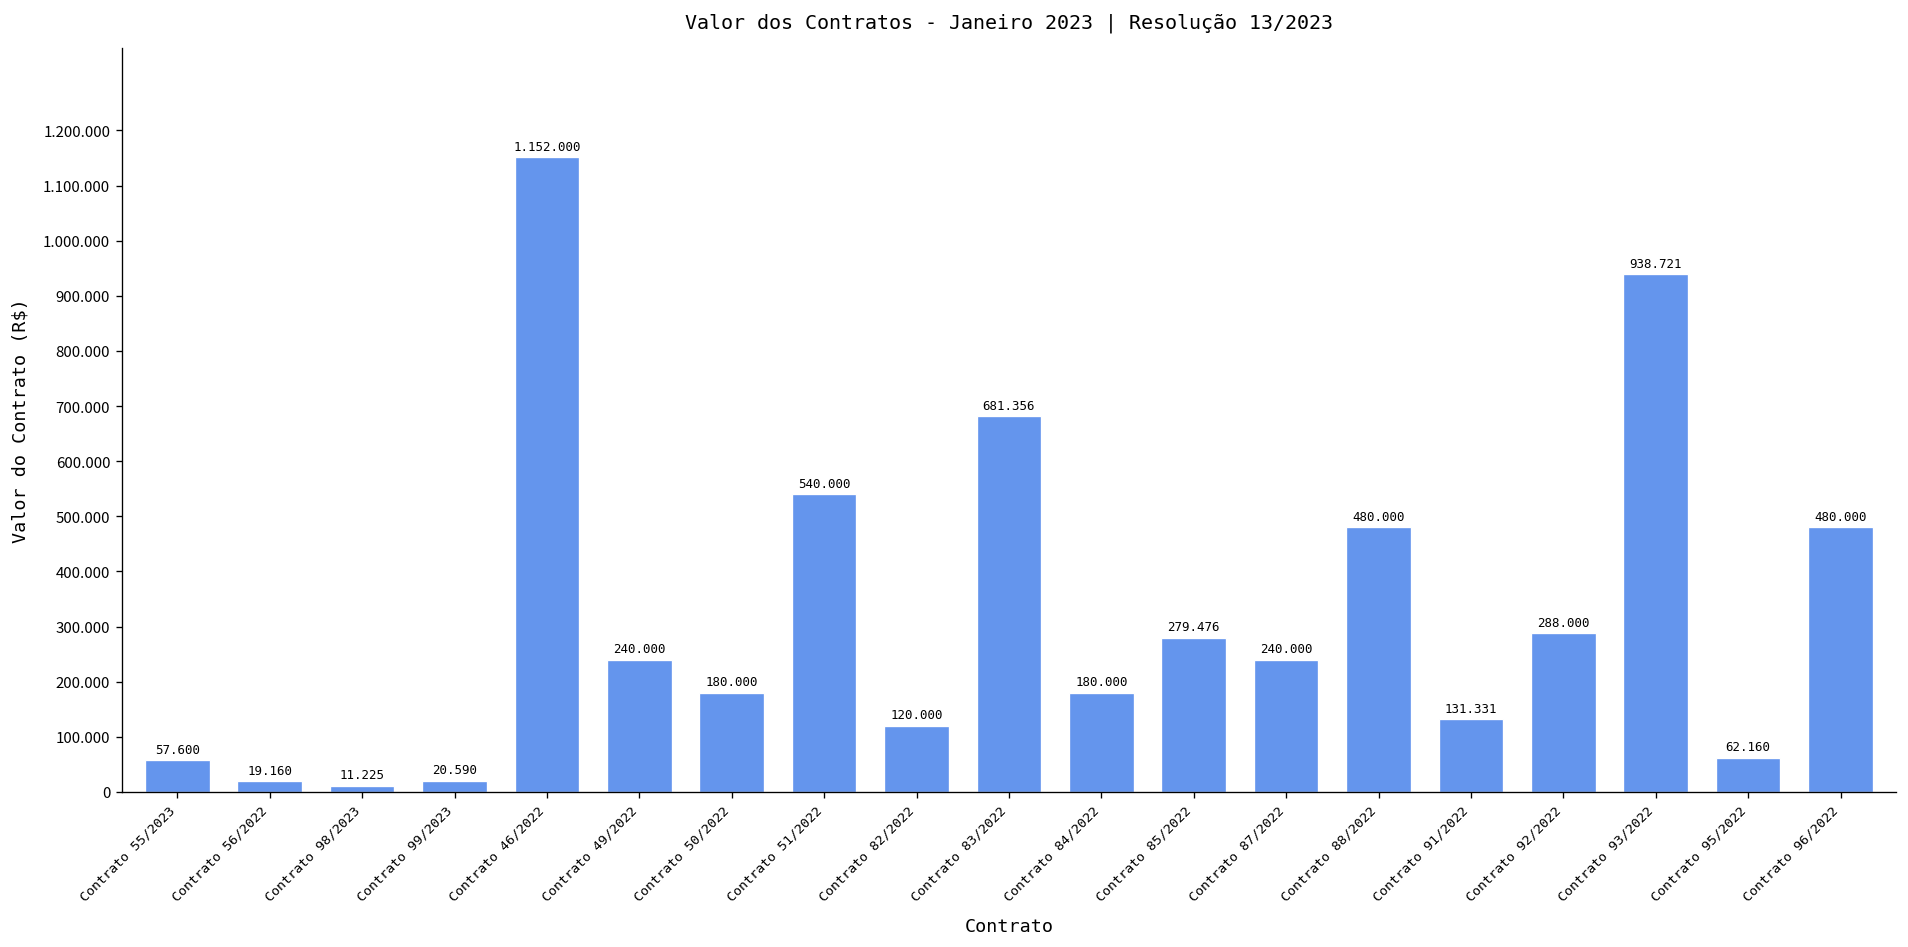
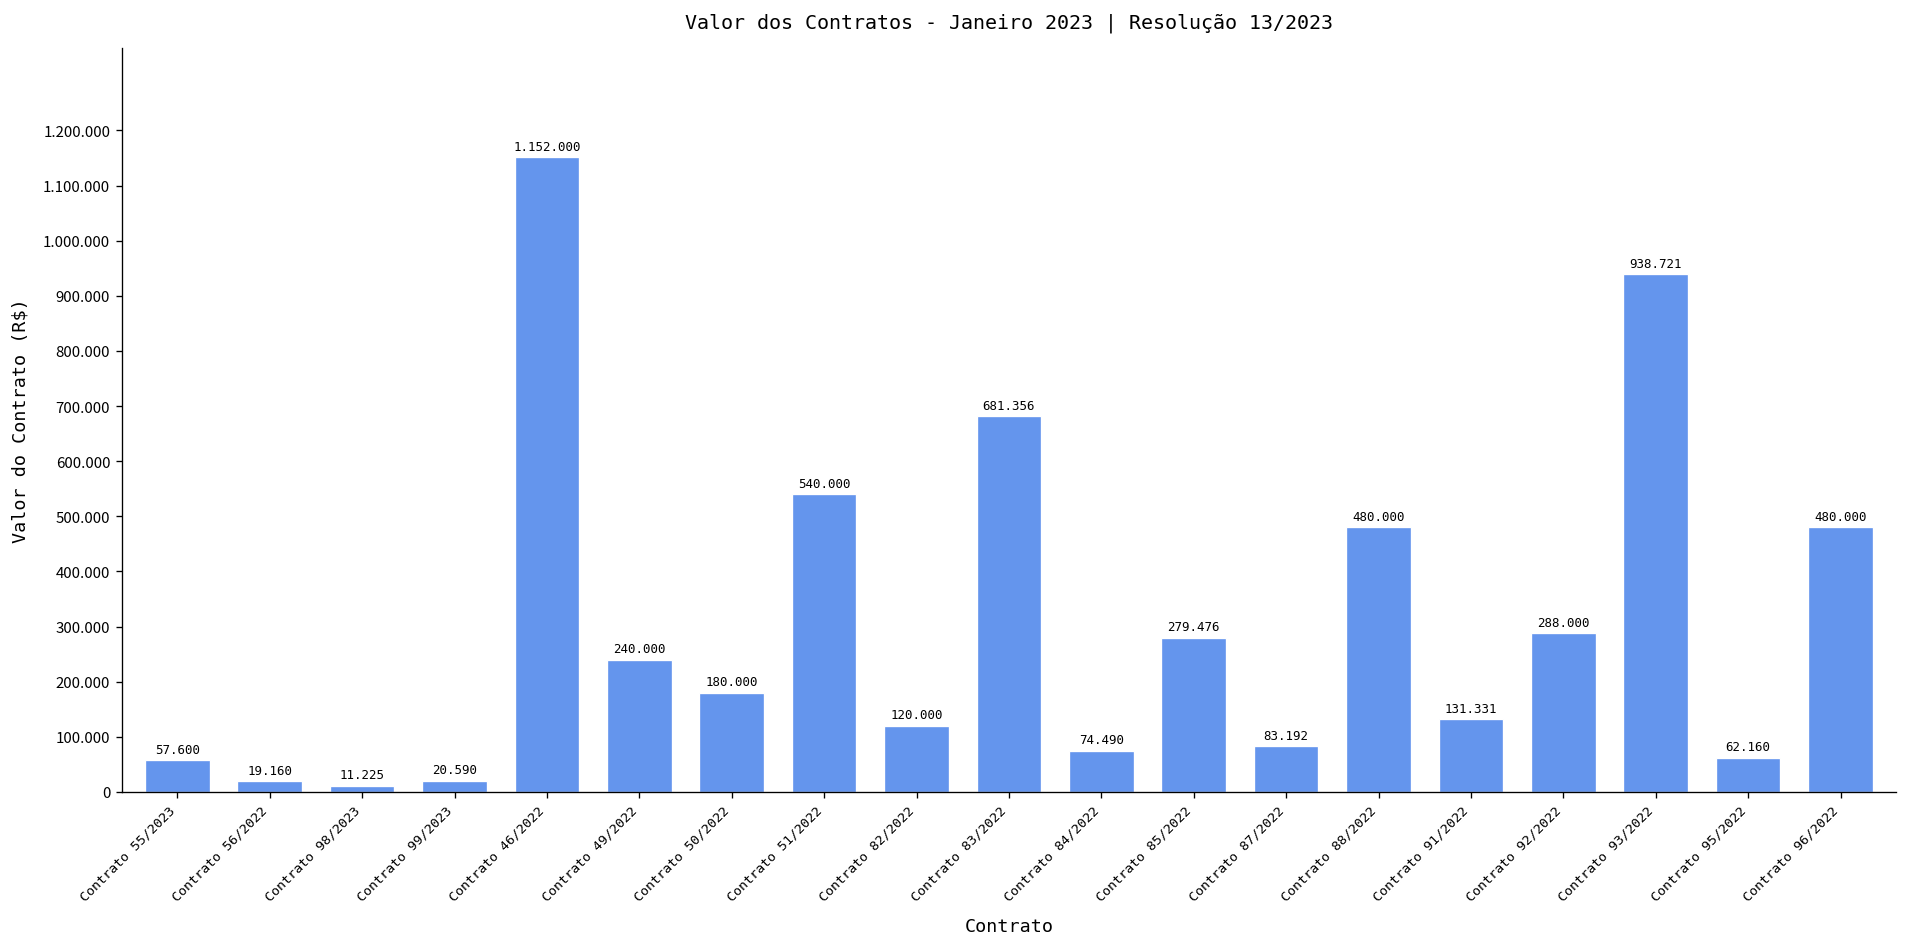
  {
-   "Contrato 84/2022": 180.000,
-   "Contrato 87/2022": 240.000
+   "Contrato 84/2022": 74.490,
+   "Contrato 87/2022": 83.192
  }
